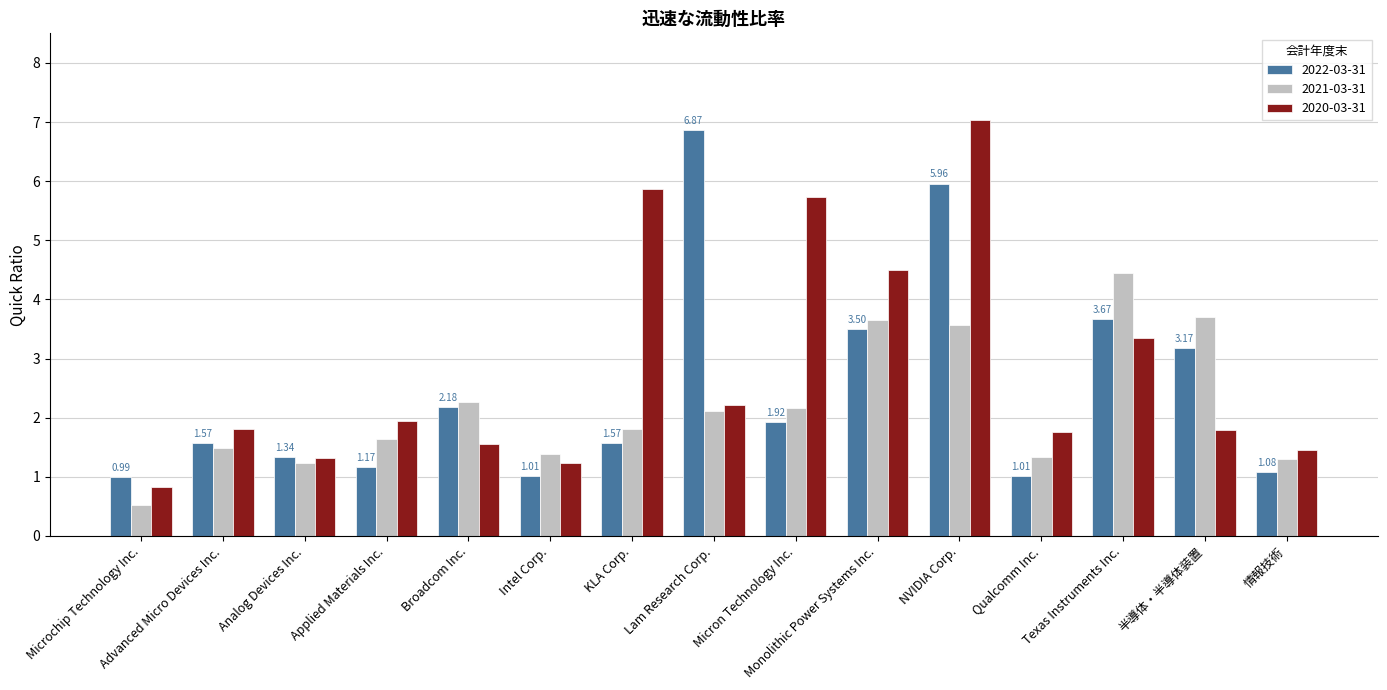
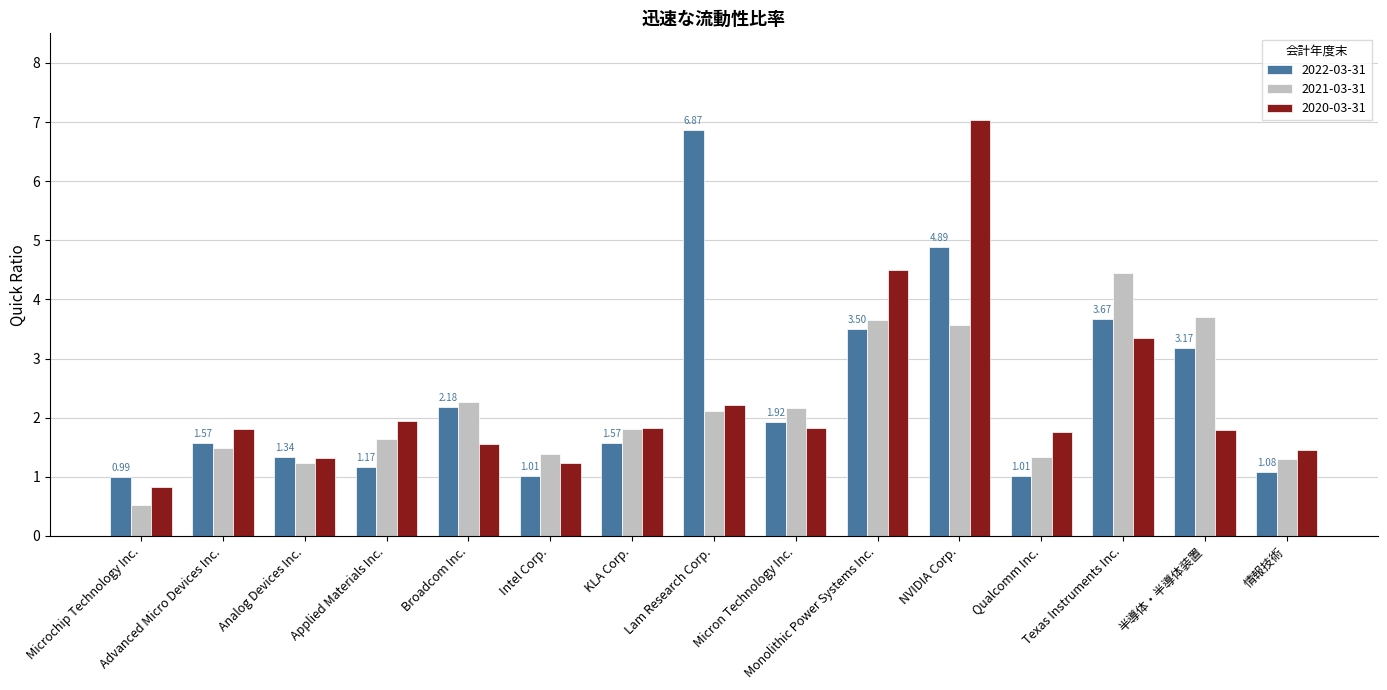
  {
    "2022-03-31": {
      "Microchip Technology Inc.": 0.99,
      "Advanced Micro Devices Inc.": 1.57,
      "Analog Devices Inc.": 1.34,
      "Applied Materials Inc.": 1.17,
      "Broadcom Inc.": 2.18,
      "Intel Corp.": 1.01,
      "KLA Corp.": 1.57,
      "Lam Research Corp.": 6.87,
      "Micron Technology Inc.": 1.92,
      "Monolithic Power Systems Inc.": 3.50,
-     "NVIDIA Corp.": 5.96,
+     "NVIDIA Corp.": 4.89,
      "Qualcomm Inc.": 1.01,
      "Texas Instruments Inc.": 3.67,
      "半導体・半導体装置": 3.17,
      "情報技術": 1.08
    },
    "2021-03-31": {
      "Microchip Technology Inc.": 0.5,
      "Advanced Micro Devices Inc.": 1.5,
      "Analog Devices Inc.": 1.2,
      "Applied Materials Inc.": 1.6,
      "Broadcom Inc.": 2.3,
      "Intel Corp.": 1.4,
      "KLA Corp.": 1.8,
      "Lam Research Corp.": 2.1,
      "Micron Technology Inc.": 2.2,
      "Monolithic Power Systems Inc.": 3.7,
      "NVIDIA Corp.": 3.6,
      "Qualcomm Inc.": 1.3,
      "Texas Instruments Inc.": 4.5,
      "半導体・半導体装置": 3.7,
      "情報技術": 1.3
    },
    "2020-03-31": {
      "Microchip Technology Inc.": 0.8,
      "Advanced Micro Devices Inc.": 1.8,
      "Analog Devices Inc.": 1.3,
      "Applied Materials Inc.": 2.0,
      "Broadcom Inc.": 1.6,
      "Intel Corp.": 1.2,
-     "KLA Corp.": 5.9,
+     "KLA Corp.": 1.8,
      "Lam Research Corp.": 2.2,
-     "Micron Technology Inc.": 5.7,
+     "Micron Technology Inc.": 1.8,
      "Monolithic Power Systems Inc.": 4.5,
      "NVIDIA Corp.": 7.0,
      "Qualcomm Inc.": 1.8,
      "Texas Instruments Inc.": 3.3,
      "半導体・半導体装置": 1.8,
      "情報技術": 1.5
    }
  }
